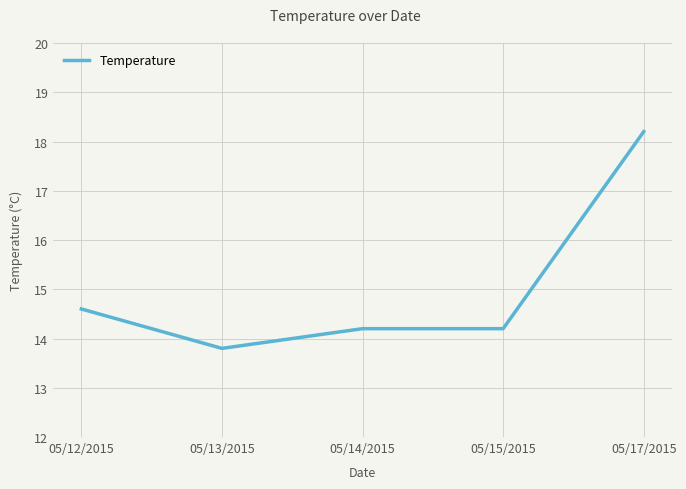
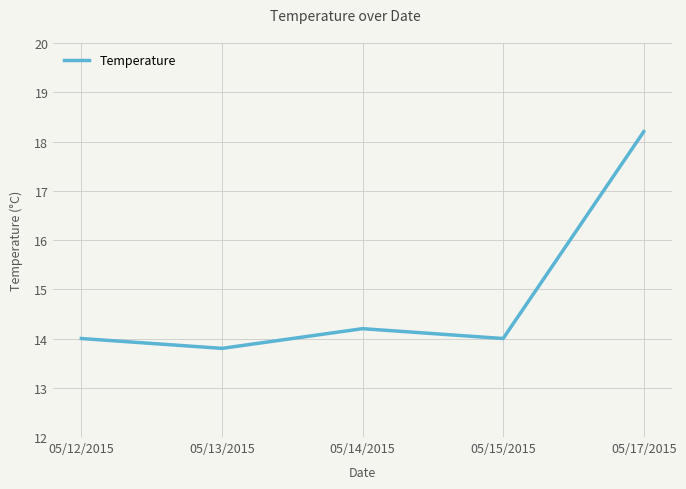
  {
-   "05/12/2015": 14.6,
+   "05/12/2015": 14.0,
    "05/13/2015": 13.8,
    "05/14/2015": 14.2,
-   "05/15/2015": 14.2,
+   "05/15/2015": 14.0,
    "05/17/2015": 18.2
  }
